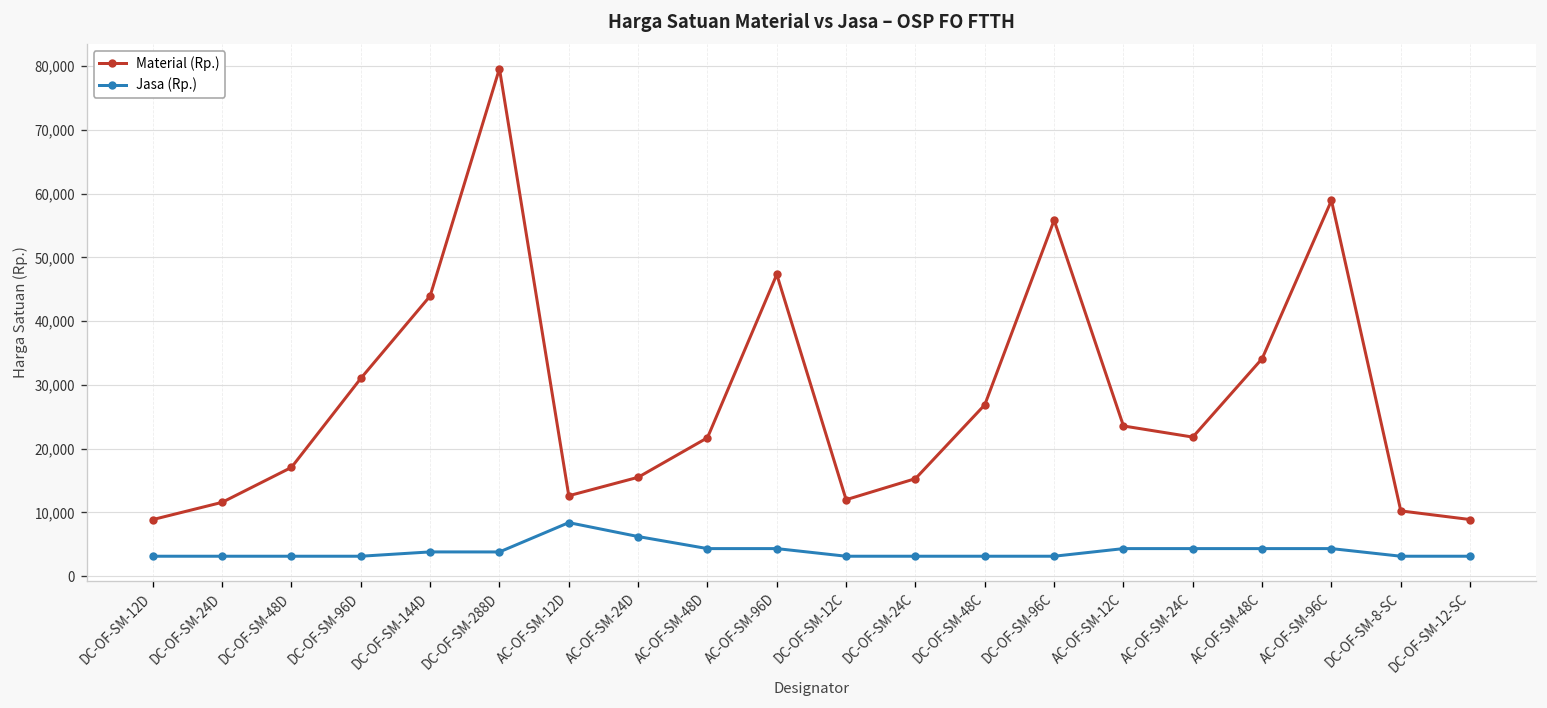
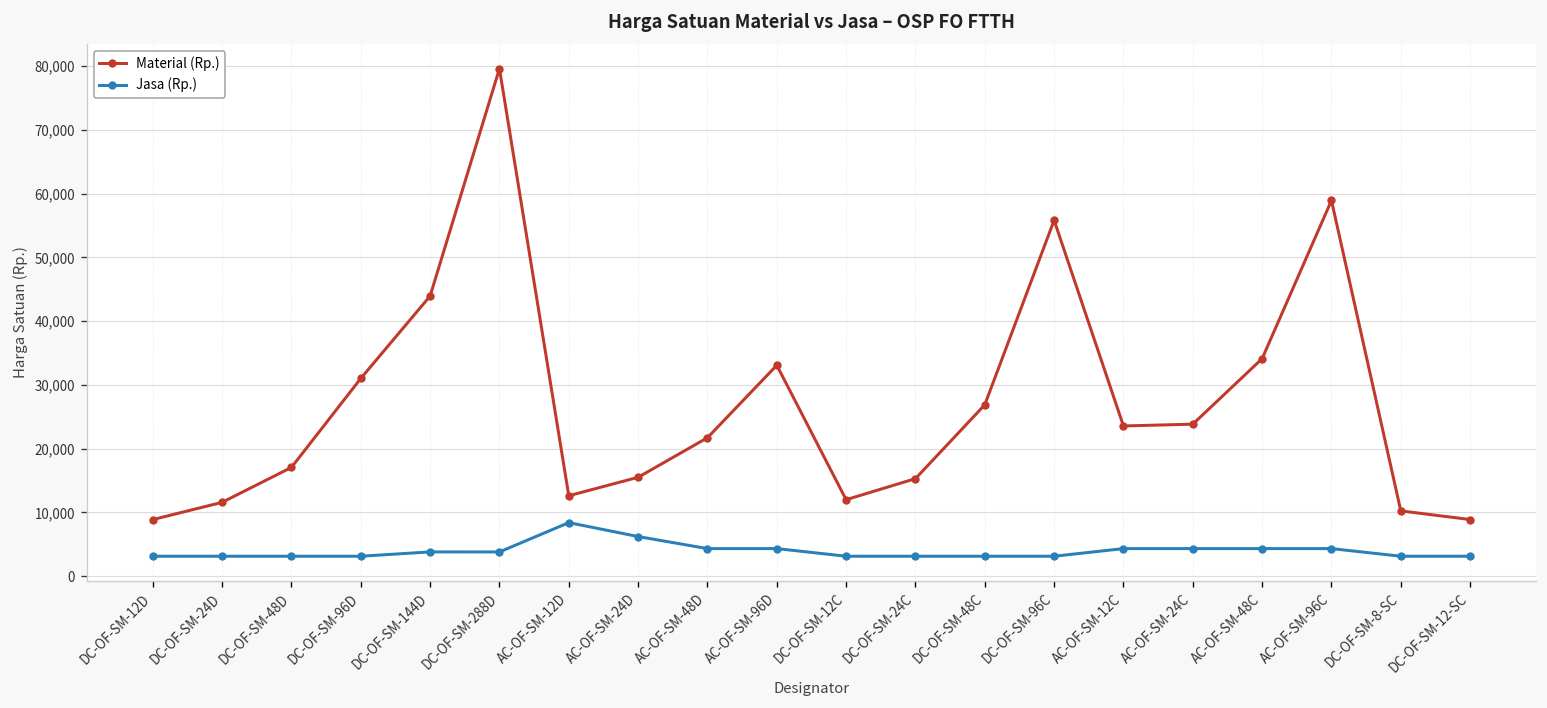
  {
    "Material (Rp.)": {
      "DC-OF-SM-12D": "9,000",
      "DC-OF-SM-24D": "12,000",
      "DC-OF-SM-48D": "17,000",
      "DC-OF-SM-96D": "31,000",
      "DC-OF-SM-144D": "44,000",
      "DC-OF-SM-288D": "80,000",
      "AC-OF-SM-12D": "13,000",
      "AC-OF-SM-24D": "16,000",
      "AC-OF-SM-48D": "22,000",
-     "AC-OF-SM-96D": "47,000",
+     "AC-OF-SM-96D": "33,000",
      "DC-OF-SM-12C": "12,000",
      "DC-OF-SM-24C": "15,000",
      "DC-OF-SM-48C": "27,000",
      "DC-OF-SM-96C": "56,000",
      "AC-OF-SM-12C": "24,000",
-     "AC-OF-SM-24C": "22,000",
+     "AC-OF-SM-24C": "24,000",
      "AC-OF-SM-48C": "34,000",
      "AC-OF-SM-96C": "59,000",
      "DC-OF-SM-8-SC": "10,000",
      "DC-OF-SM-12-SC": "9,000"
    },
    "Jasa (Rp.)": {
      "DC-OF-SM-12D": "3,000",
      "DC-OF-SM-24D": "3,000",
      "DC-OF-SM-48D": "3,000",
      "DC-OF-SM-96D": "3,000",
      "DC-OF-SM-144D": "4,000",
      "DC-OF-SM-288D": "4,000",
      "AC-OF-SM-12D": "8,000",
      "AC-OF-SM-24D": "6,000",
      "AC-OF-SM-48D": "4,000",
      "AC-OF-SM-96D": "4,000",
      "DC-OF-SM-12C": "3,000",
      "DC-OF-SM-24C": "3,000",
      "DC-OF-SM-48C": "3,000",
      "DC-OF-SM-96C": "3,000",
      "AC-OF-SM-12C": "4,000",
      "AC-OF-SM-24C": "4,000",
      "AC-OF-SM-48C": "4,000",
      "AC-OF-SM-96C": "4,000",
      "DC-OF-SM-8-SC": "3,000",
      "DC-OF-SM-12-SC": "3,000"
    }
  }
